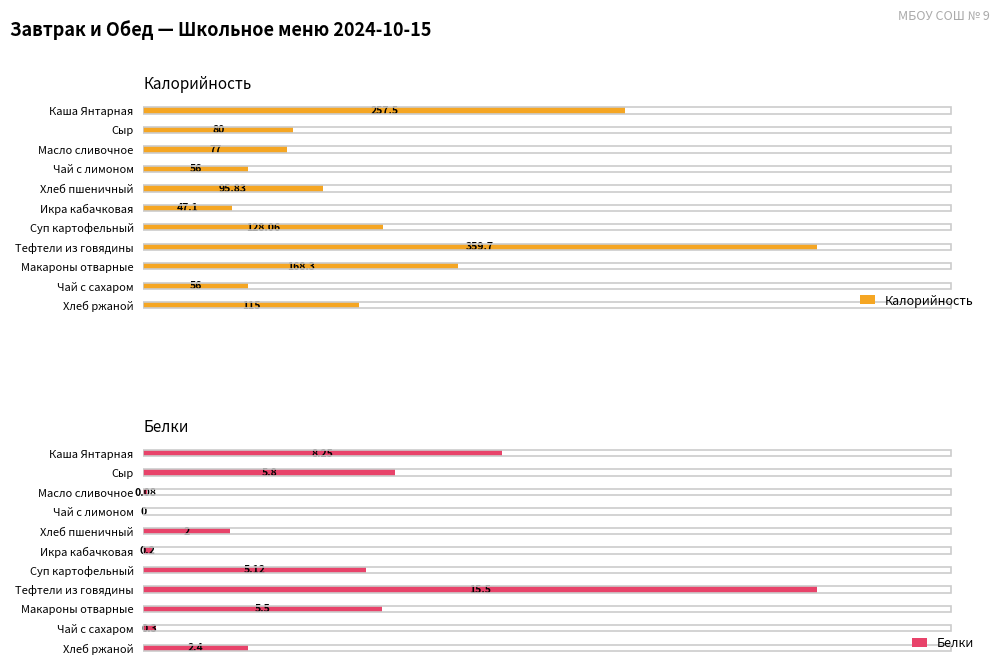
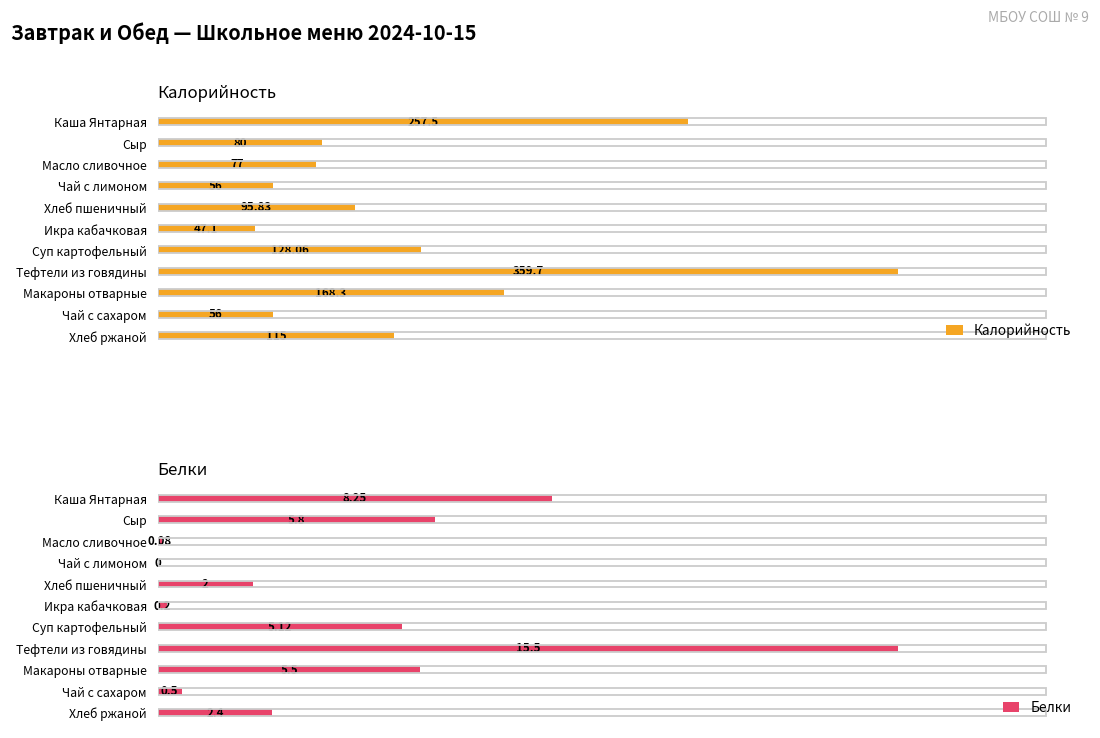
  {
    "Калорийность": {
      "Каша Янтарная": 257.5,
      "Сыр": 80,
      "Масло сливочное": 77,
      "Чай с лимоном": 56,
      "Хлеб пшеничный": 95.83,
      "Икра кабачковая": 47.1,
      "Суп картофельный": 128.06,
      "Тефтели из говядины": 359.7,
      "Макароны отварные": 168.3,
      "Чай с сахаром": 56,
      "Хлеб ржаной": 115
    },
    "Белки": {
      "Каша Янтарная": 8.25,
      "Сыр": 5.8,
      "Масло сливочное": 0.08,
      "Чай с лимоном": 0,
      "Хлеб пшеничный": 2,
      "Икра кабачковая": 0.2,
      "Суп картофельный": 5.12,
      "Тефтели из говядины": 15.5,
      "Макароны отварные": 5.5,
-     "Чай с сахаром": 0.3,
+     "Чай с сахаром": 0.5,
      "Хлеб ржаной": 2.4
    }
  }
